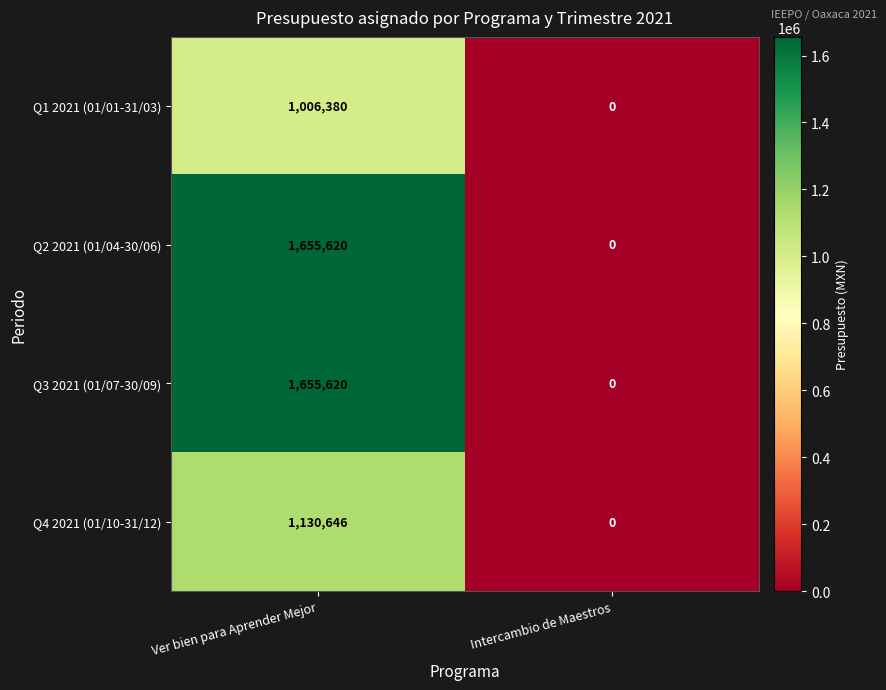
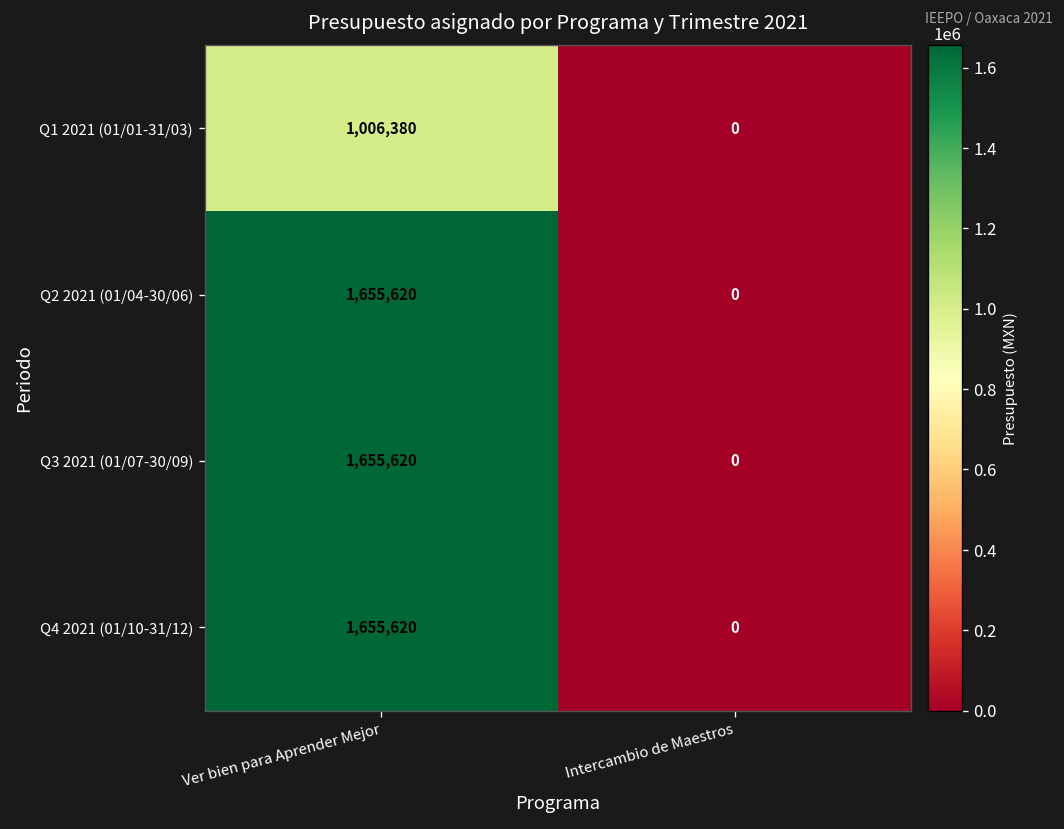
  {
    "Q1 2021 (01/01-31/03)": {
      "Ver bien para Aprender Mejor": "1,006,380",
      "Intercambio de Maestros": "0"
    },
    "Q2 2021 (01/04-30/06)": {
      "Ver bien para Aprender Mejor": "1,655,620",
      "Intercambio de Maestros": "0"
    },
    "Q3 2021 (01/07-30/09)": {
      "Ver bien para Aprender Mejor": "1,655,620",
      "Intercambio de Maestros": "0"
    },
    "Q4 2021 (01/10-31/12)": {
-     "Ver bien para Aprender Mejor": "1,130,646",
+     "Ver bien para Aprender Mejor": "1,655,620",
      "Intercambio de Maestros": "0"
    }
  }
